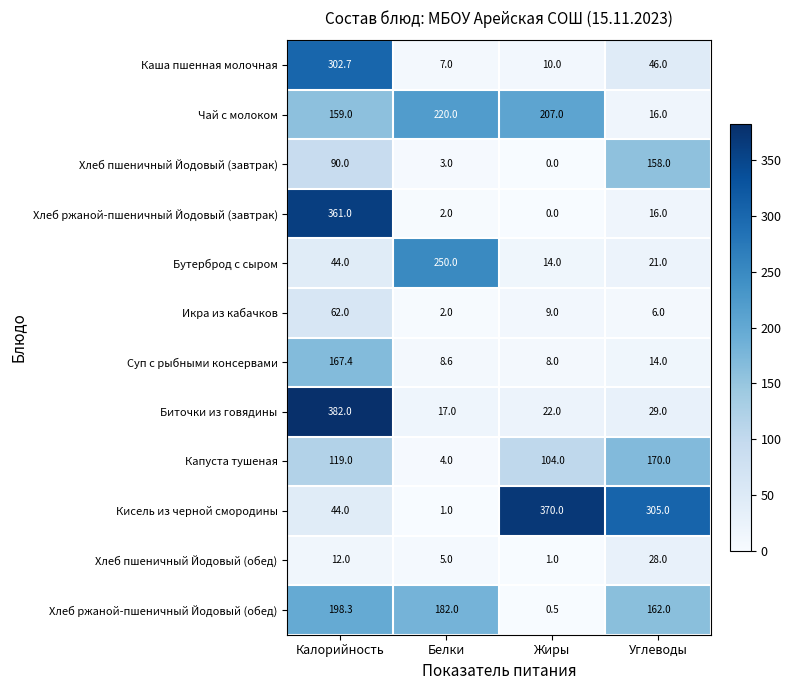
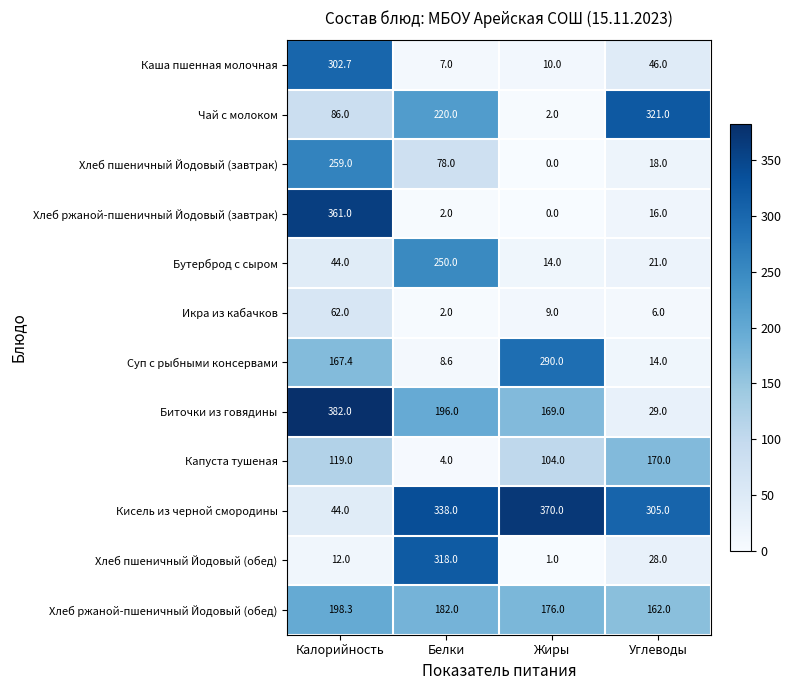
  {
    "Каша пшенная молочная": {
      "Калорийность": 302.7,
      "Белки": 7.0,
      "Жиры": 10.0,
      "Углеводы": 46.0
    },
    "Чай с молоком": {
-     "Калорийность": 159.0,
+     "Калорийность": 86.0,
      "Белки": 220.0,
-     "Жиры": 207.0,
-     "Углеводы": 16.0
+     "Жиры": 2.0,
+     "Углеводы": 321.0
    },
    "Хлеб пшеничный Йодовый (завтрак)": {
-     "Калорийность": 90.0,
-     "Белки": 3.0,
+     "Калорийность": 259.0,
+     "Белки": 78.0,
      "Жиры": 0.0,
-     "Углеводы": 158.0
+     "Углеводы": 18.0
    },
    "Хлеб ржаной-пшеничный Йодовый (завтрак)": {
      "Калорийность": 361.0,
      "Белки": 2.0,
      "Жиры": 0.0,
      "Углеводы": 16.0
    },
    "Бутерброд с сыром": {
      "Калорийность": 44.0,
      "Белки": 250.0,
      "Жиры": 14.0,
      "Углеводы": 21.0
    },
    "Икра из кабачков": {
      "Калорийность": 62.0,
      "Белки": 2.0,
      "Жиры": 9.0,
      "Углеводы": 6.0
    },
    "Суп с рыбными консервами": {
      "Калорийность": 167.4,
      "Белки": 8.6,
-     "Жиры": 8.0,
+     "Жиры": 290.0,
      "Углеводы": 14.0
    },
    "Биточки из говядины": {
      "Калорийность": 382.0,
-     "Белки": 17.0,
-     "Жиры": 22.0,
+     "Белки": 196.0,
+     "Жиры": 169.0,
      "Углеводы": 29.0
    },
    "Капуста тушеная": {
      "Калорийность": 119.0,
      "Белки": 4.0,
      "Жиры": 104.0,
      "Углеводы": 170.0
    },
    "Кисель из черной смородины": {
      "Калорийность": 44.0,
-     "Белки": 1.0,
+     "Белки": 338.0,
      "Жиры": 370.0,
      "Углеводы": 305.0
    },
    "Хлеб пшеничный Йодовый (обед)": {
      "Калорийность": 12.0,
-     "Белки": 5.0,
+     "Белки": 318.0,
      "Жиры": 1.0,
      "Углеводы": 28.0
    },
    "Хлеб ржаной-пшеничный Йодовый (обед)": {
      "Калорийность": 198.3,
      "Белки": 182.0,
-     "Жиры": 0.5,
+     "Жиры": 176.0,
      "Углеводы": 162.0
    }
  }
